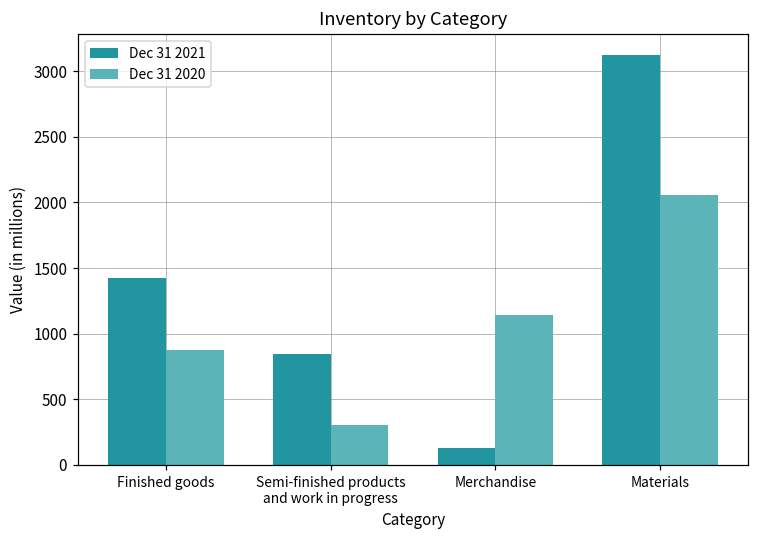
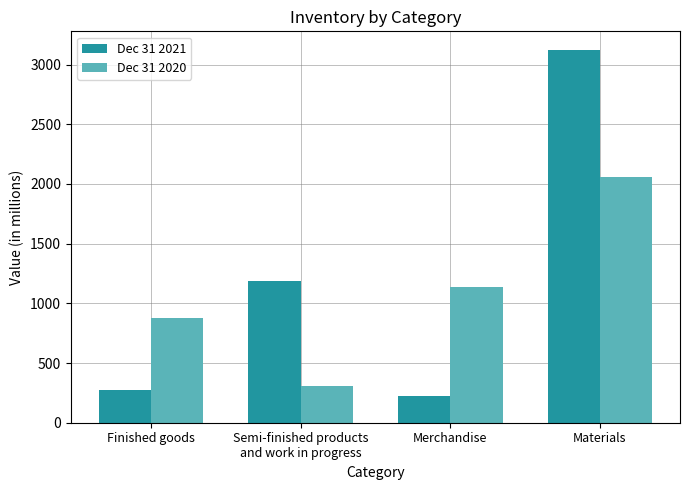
  {
    "Dec 31 2021": {
-     "Finished goods": 1420,
-     "Semi-finished products and work in progress": 840,
-     "Merchandise": 130,
+     "Finished goods": 270,
+     "Semi-finished products and work in progress": 1190,
+     "Merchandise": 230,
      "Materials": 3120
    },
    "Dec 31 2020": {
      "Finished goods": 880,
      "Semi-finished products and work in progress": 310,
      "Merchandise": 1140,
      "Materials": 2050
    }
  }
